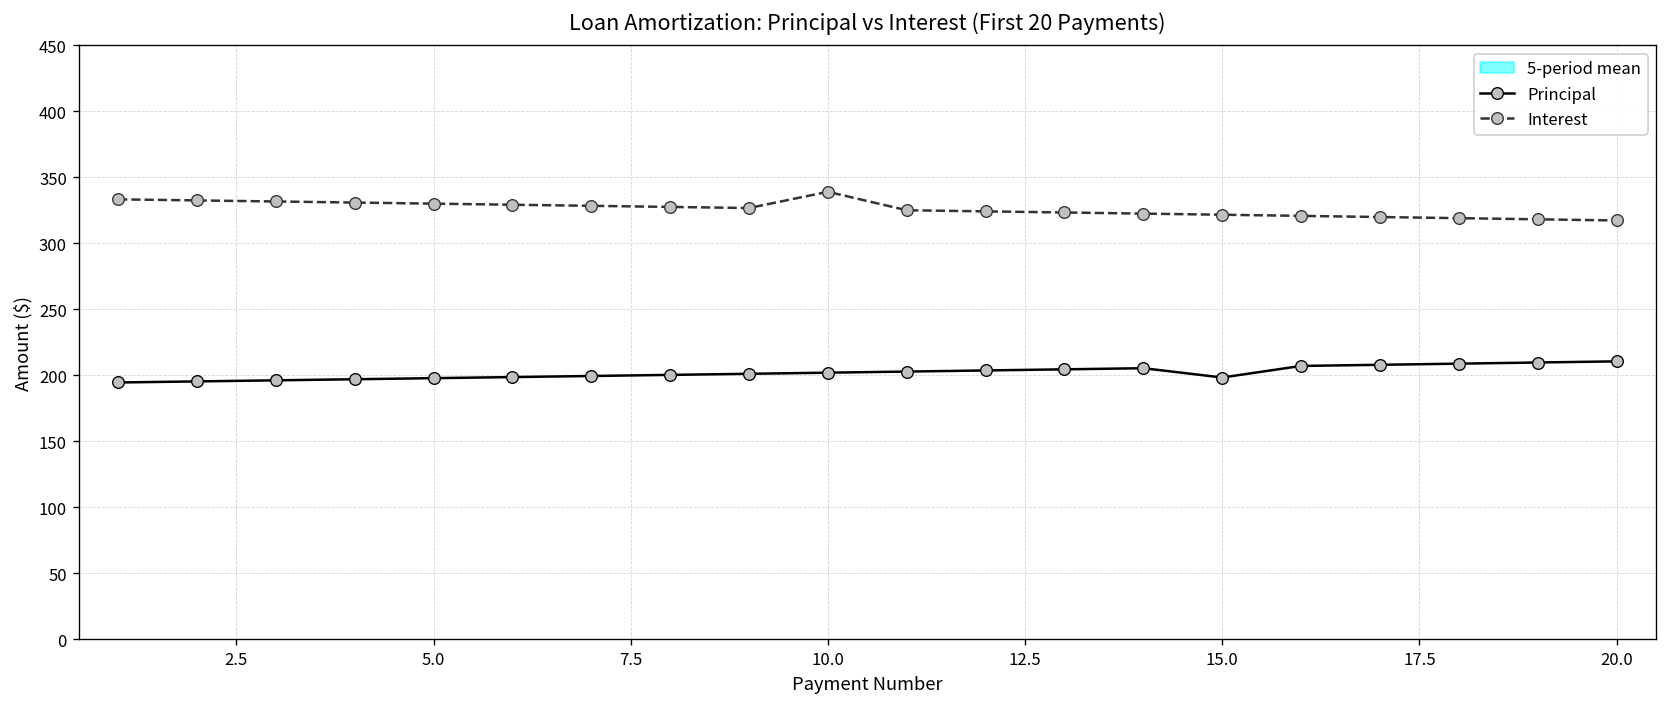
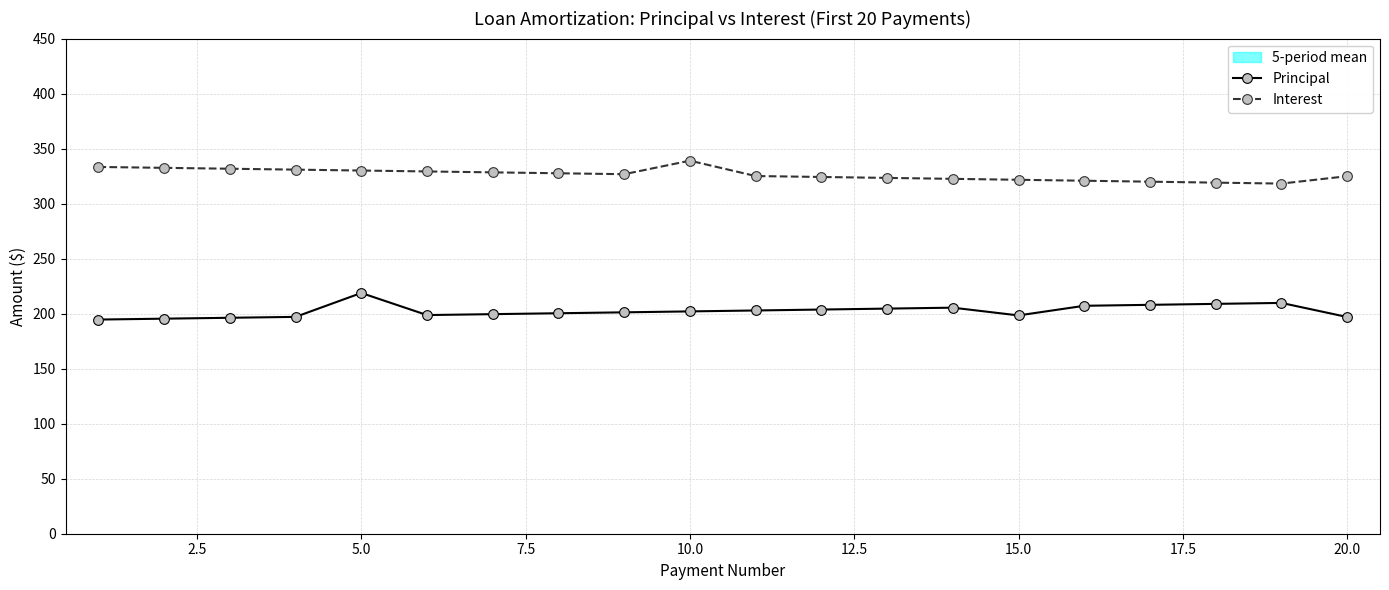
  {
    "Principal": {
-     "5.0": 198,
+     "5.0": 219,
      "10.0": 202,
      "15.0": 198,
-     "20.0": 211
+     "20.0": 197
    },
    "Interest": {
      "5.0": 330,
      "10.0": 339,
      "15.0": 322,
-     "20.0": 317
+     "20.0": 325
    }
  }
